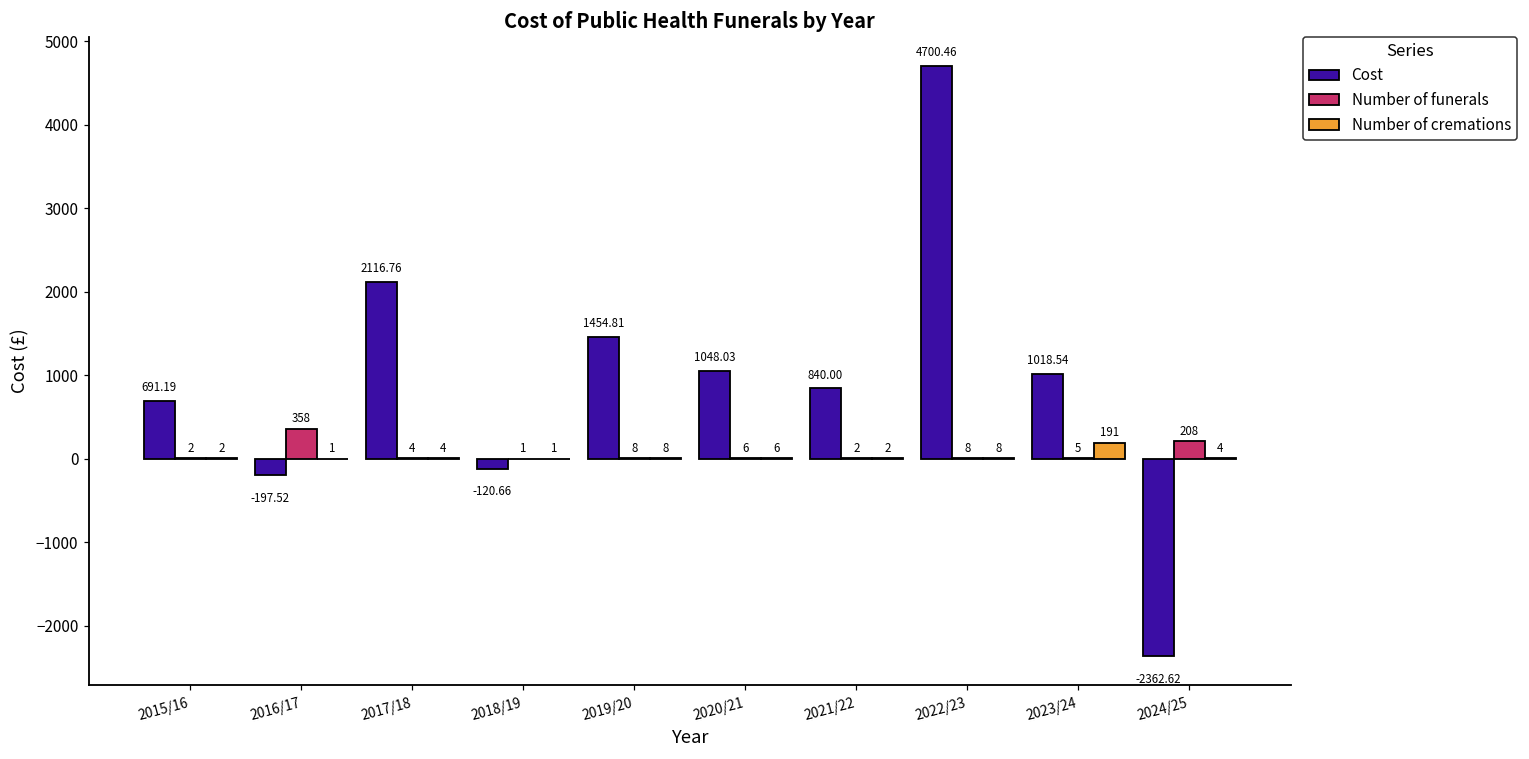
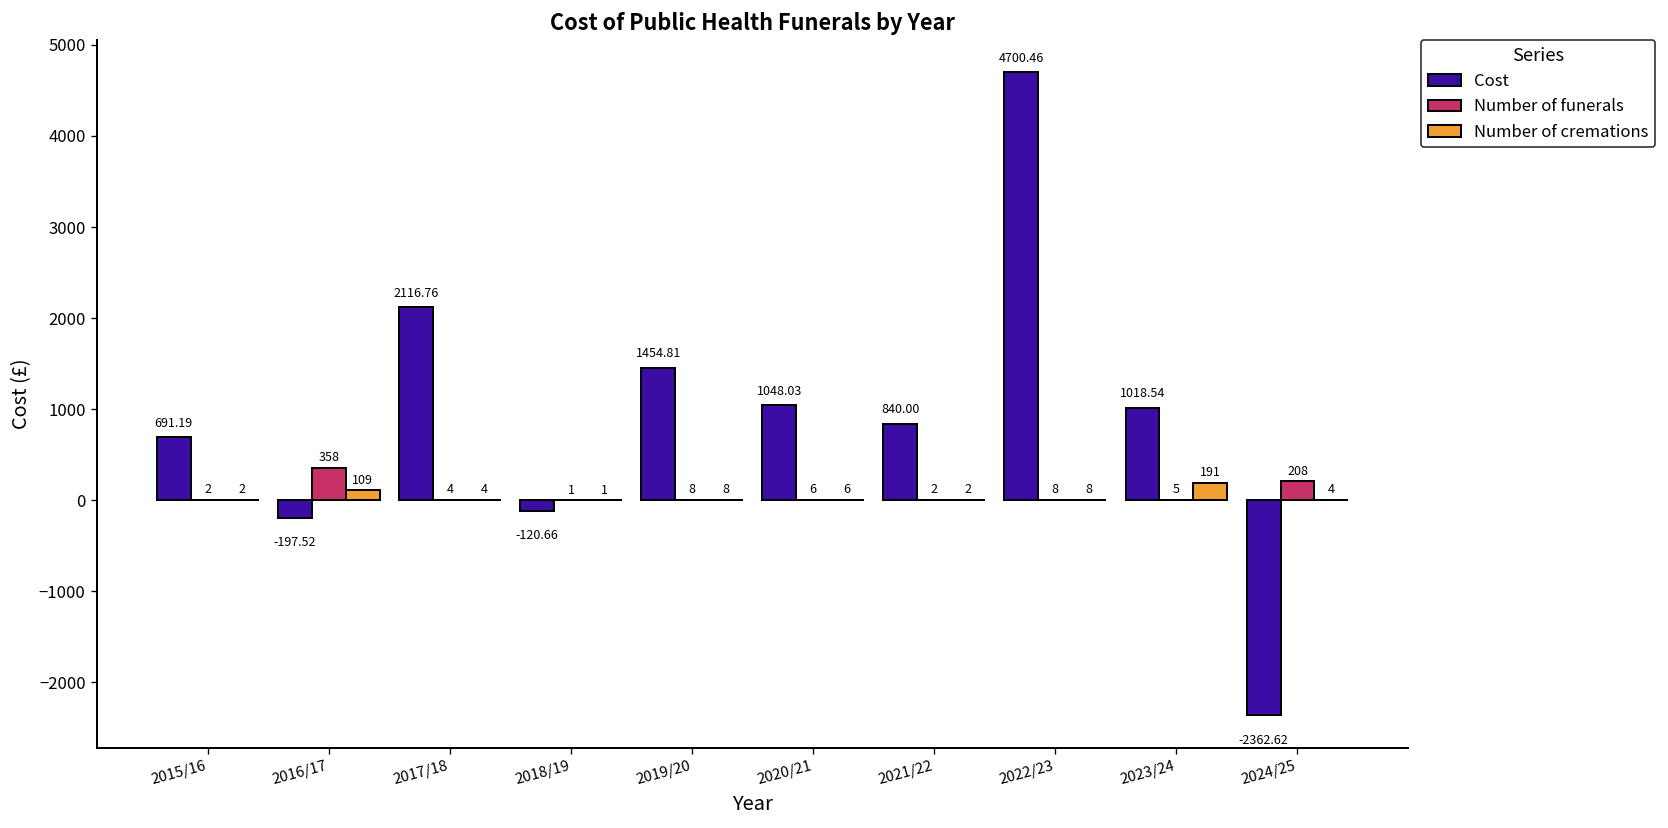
  {
    "Cost": {
      "2015/16": 691.19,
      "2016/17": -197.52,
      "2017/18": 2116.76,
      "2018/19": -120.66,
      "2019/20": 1454.81,
      "2020/21": 1048.03,
      "2021/22": 840.00,
      "2022/23": 4700.46,
      "2023/24": 1018.54,
      "2024/25": -2362.62
    },
    "Number of funerals": {
      "2015/16": 2,
      "2016/17": 358,
      "2017/18": 4,
      "2018/19": 1,
      "2019/20": 8,
      "2020/21": 6,
      "2021/22": 2,
      "2022/23": 8,
      "2023/24": 5,
      "2024/25": 208
    },
    "Number of cremations": {
      "2015/16": 2,
-     "2016/17": 1,
+     "2016/17": 109,
      "2017/18": 4,
      "2018/19": 1,
      "2019/20": 8,
      "2020/21": 6,
      "2021/22": 2,
      "2022/23": 8,
      "2023/24": 191,
      "2024/25": 4
    }
  }
